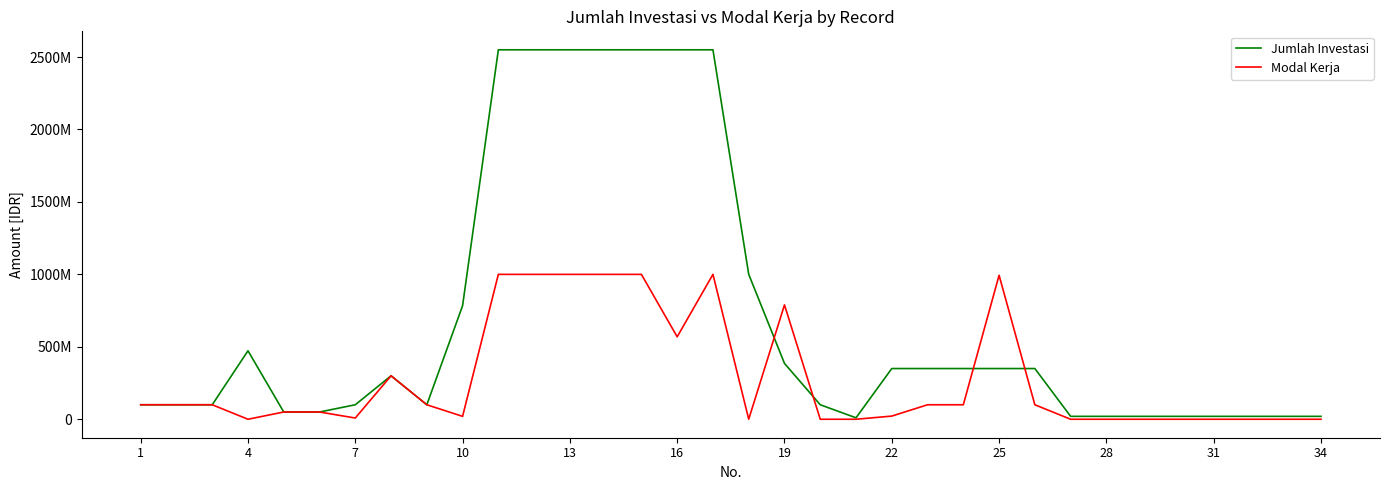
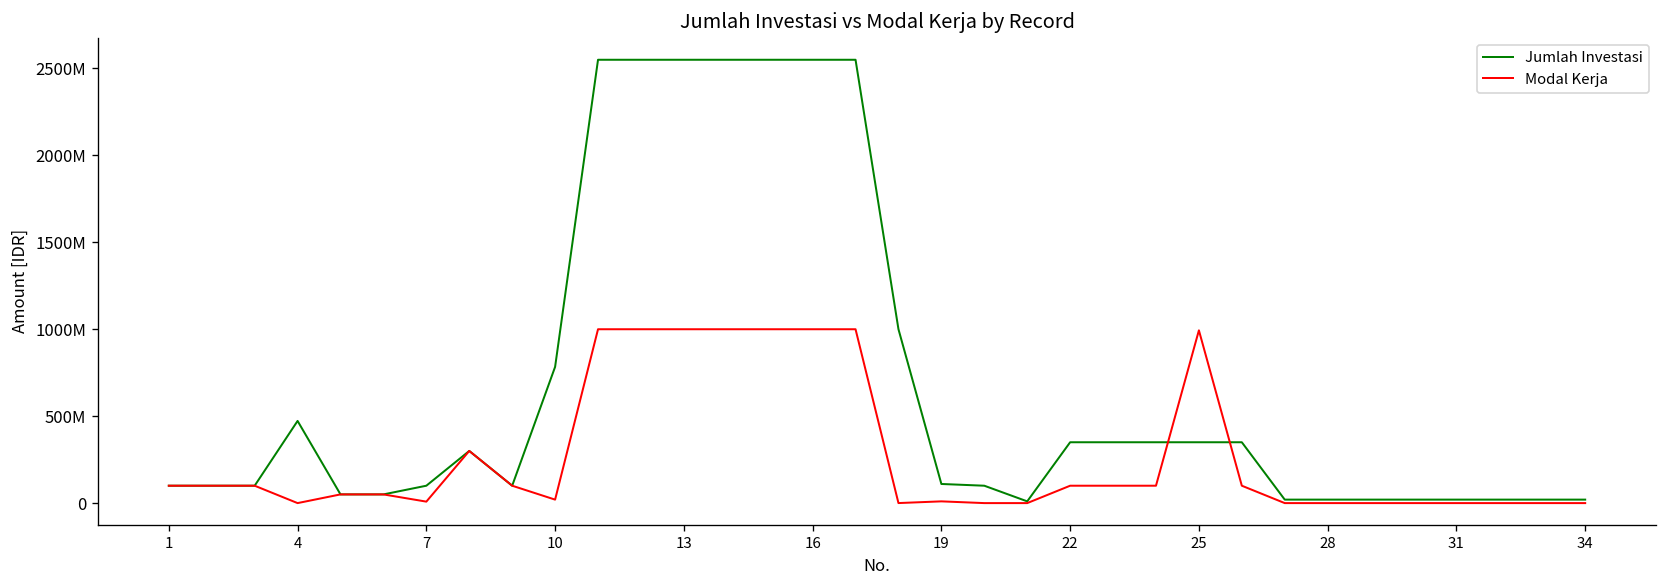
  {
    "Jumlah Investasi": {
      "4": 470000000,
      "7": 100000000,
      "10": 780000000,
      "13": 2550000000,
      "16": 2550000000,
-     "19": 390000000,
+     "19": 110000000,
      "22": 350000000,
      "25": 350000000,
      "28": 20000000,
      "31": 20000000,
      "34": 20000000
    },
    "Modal Kerja": {
      "4": 0,
      "7": 10000000,
      "10": 20000000,
      "13": 1000000000,
-     "16": 570000000,
-     "19": 790000000,
-     "22": 20000000,
+     "16": 1000000000,
+     "19": 10000000,
+     "22": 100000000,
      "25": 990000000,
      "28": 0,
      "31": 0,
      "34": 0
    }
  }
